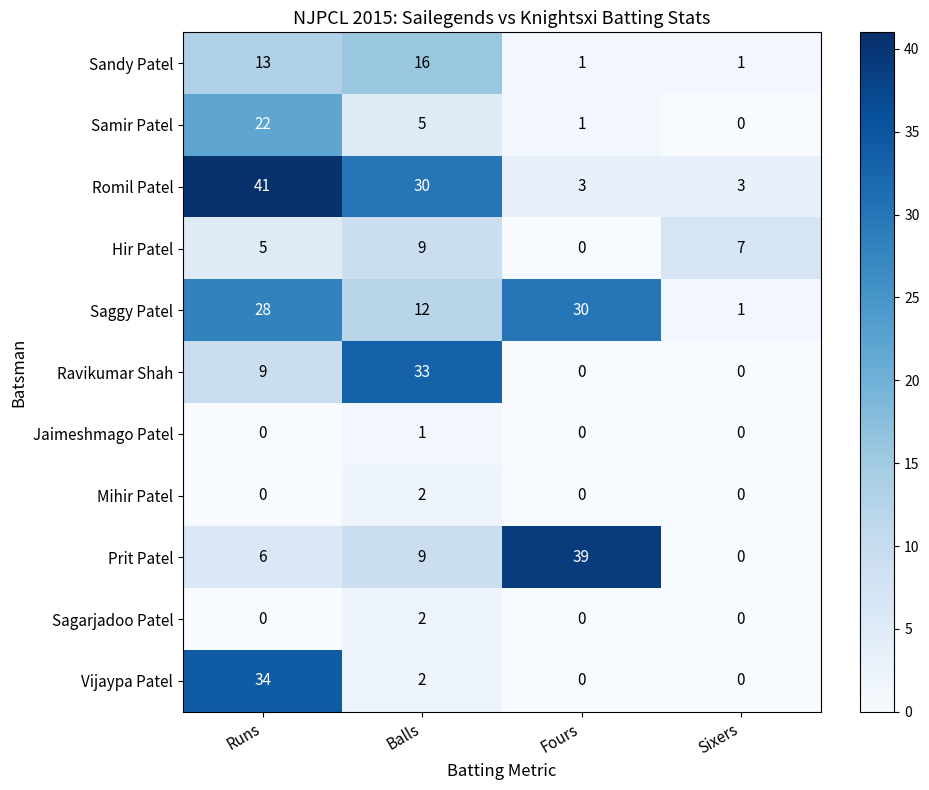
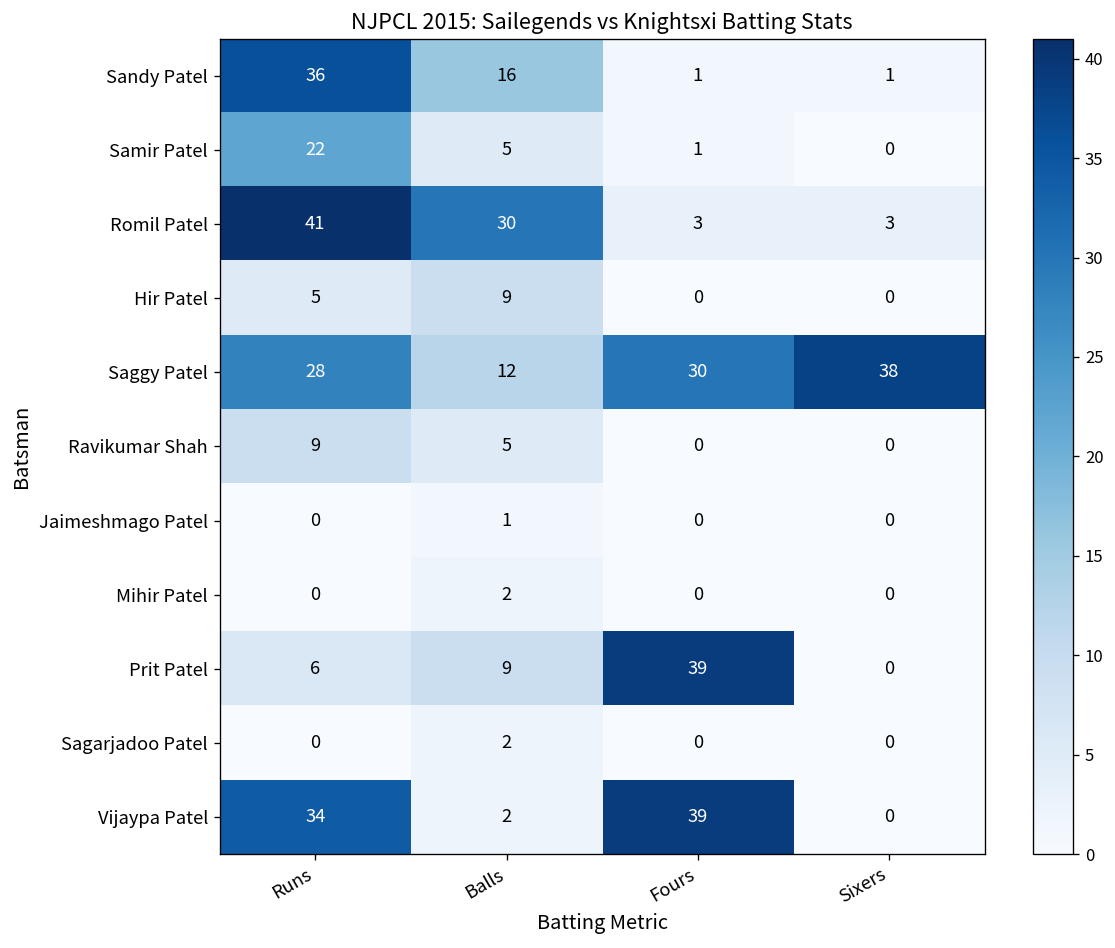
  {
    "Sandy Patel": {
-     "Runs": 13,
+     "Runs": 36,
      "Balls": 16,
      "Fours": 1,
      "Sixers": 1
    },
    "Samir Patel": {
      "Runs": 22,
      "Balls": 5,
      "Fours": 1,
      "Sixers": 0
    },
    "Romil Patel": {
      "Runs": 41,
      "Balls": 30,
      "Fours": 3,
      "Sixers": 3
    },
    "Hir Patel": {
      "Runs": 5,
      "Balls": 9,
      "Fours": 0,
-     "Sixers": 7
+     "Sixers": 0
    },
    "Saggy Patel": {
      "Runs": 28,
      "Balls": 12,
      "Fours": 30,
-     "Sixers": 1
+     "Sixers": 38
    },
    "Ravikumar Shah": {
      "Runs": 9,
-     "Balls": 33,
+     "Balls": 5,
      "Fours": 0,
      "Sixers": 0
    },
    "Jaimeshmago Patel": {
      "Runs": 0,
      "Balls": 1,
      "Fours": 0,
      "Sixers": 0
    },
    "Mihir Patel": {
      "Runs": 0,
      "Balls": 2,
      "Fours": 0,
      "Sixers": 0
    },
    "Prit Patel": {
      "Runs": 6,
      "Balls": 9,
      "Fours": 39,
      "Sixers": 0
    },
    "Sagarjadoo Patel": {
      "Runs": 0,
      "Balls": 2,
      "Fours": 0,
      "Sixers": 0
    },
    "Vijaypa Patel": {
      "Runs": 34,
      "Balls": 2,
-     "Fours": 0,
+     "Fours": 39,
      "Sixers": 0
    }
  }
